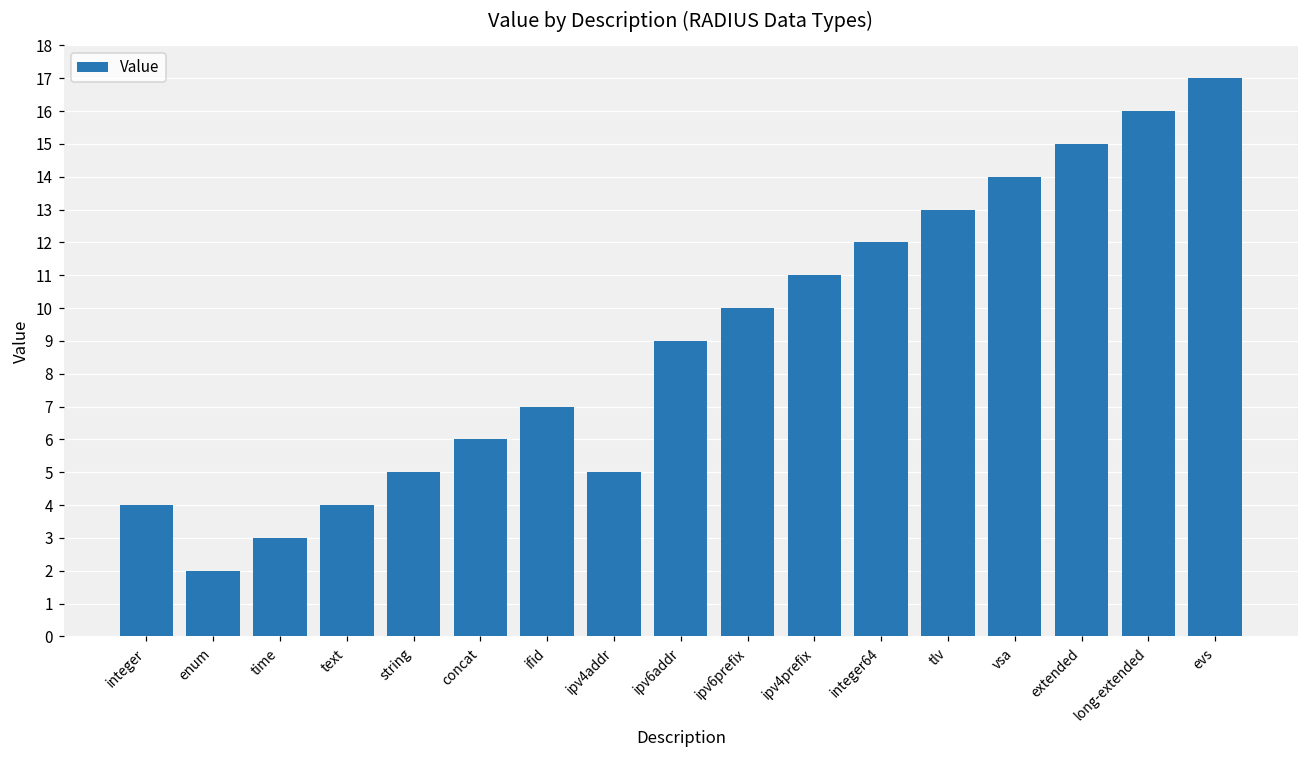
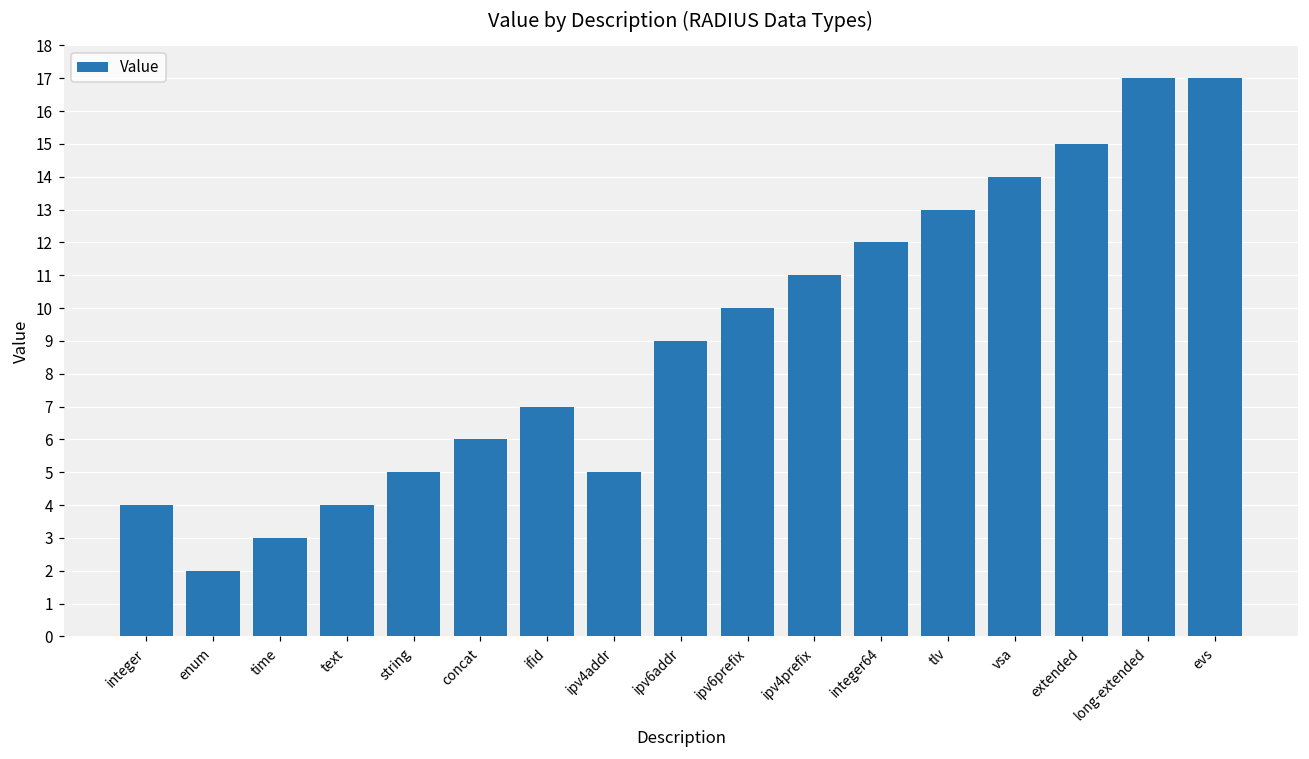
  {
    "integer": 4,
    "enum": 2,
    "time": 3,
    "text": 4,
    "string": 5,
    "concat": 6,
    "ifid": 7,
    "ipv4addr": 5,
    "ipv6addr": 9,
    "ipv6prefix": 10,
    "ipv4prefix": 11,
    "integer64": 12,
    "tlv": 13,
    "vsa": 14,
    "extended": 15,
-   "long-extended": 16,
+   "long-extended": 17,
    "evs": 17
  }
